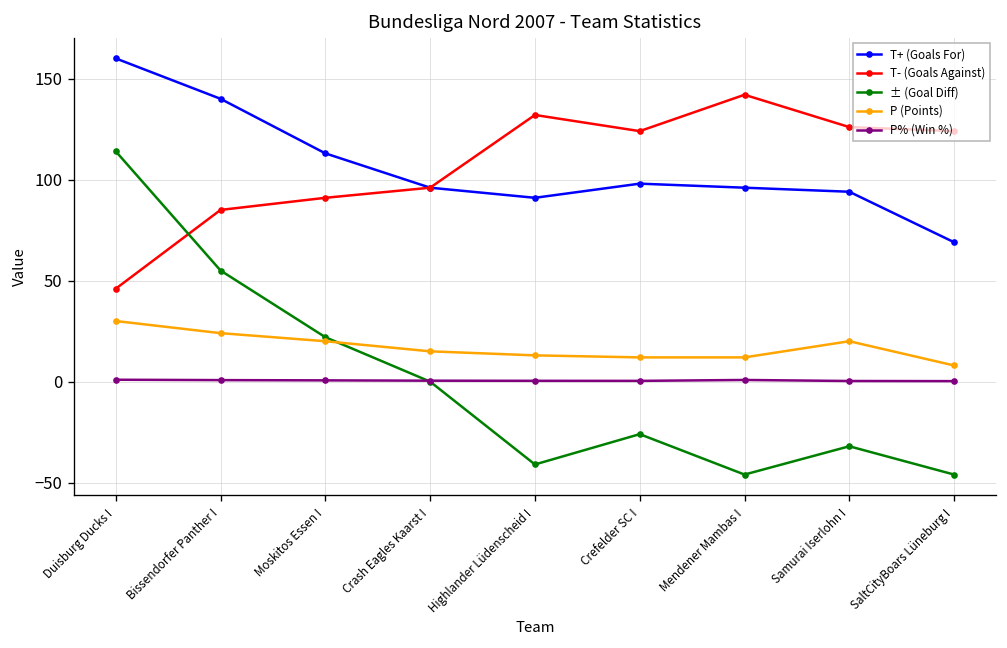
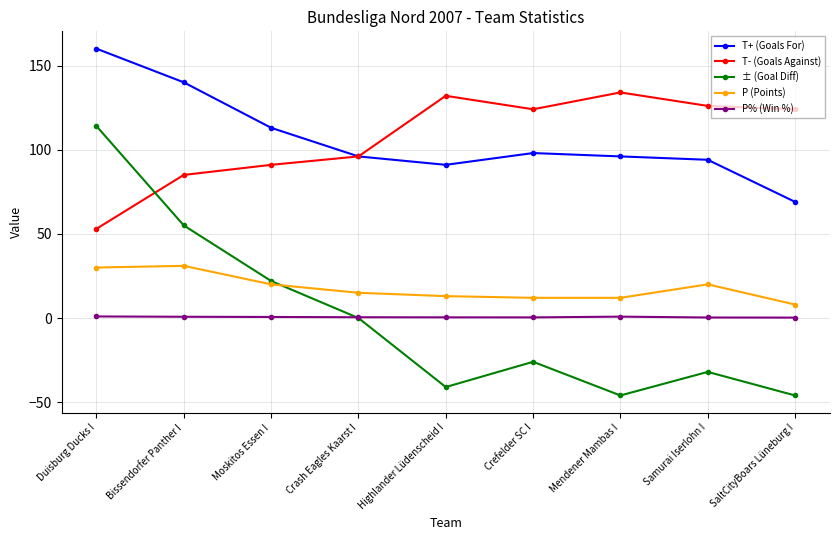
  {
    "T+ (Goals For)": {
      "Duisburg Ducks I": 160,
      "Bissendorfer Panther I": 140,
      "Moskitos Essen I": 113,
      "Highlander Lüdenscheid I": 91,
      "Crefelder SC I": 98,
      "Mendener Mambas I": 96,
      "Samurai Iserlohn I": 94,
      "SaltCityBoars Lüneburg I": 69
    },
    "T- (Goals Against)": {
-     "Duisburg Ducks I": 46,
+     "Duisburg Ducks I": 53,
      "Bissendorfer Panther I": 85,
      "Moskitos Essen I": 91,
      "Highlander Lüdenscheid I": 132,
      "Crefelder SC I": 124,
-     "Mendener Mambas I": 142,
+     "Mendener Mambas I": 134,
      "Samurai Iserlohn I": 126
    },
    "± (Goal Diff)": {
      "Duisburg Ducks I": 114,
      "Bissendorfer Panther I": 55,
      "Moskitos Essen I": 22,
      "Highlander Lüdenscheid I": -41,
      "Crefelder SC I": -26,
      "Mendener Mambas I": -46,
      "Samurai Iserlohn I": -32,
      "SaltCityBoars Lüneburg I": -46
    },
    "P (Points)": {
      "Duisburg Ducks I": 30,
-     "Bissendorfer Panther I": 24,
+     "Bissendorfer Panther I": 31,
      "Moskitos Essen I": 20,
      "Crash Eagles Kaarst I": 15,
      "Highlander Lüdenscheid I": 13,
      "Crefelder SC I": 12,
      "Mendener Mambas I": 12,
      "Samurai Iserlohn I": 20,
      "SaltCityBoars Lüneburg I": 8
    },
    "P% (Win %)": {
      "Duisburg Ducks I": 1,
      "Bissendorfer Panther I": 1,
      "Moskitos Essen I": 1,
      "Highlander Lüdenscheid I": 0,
      "Crefelder SC I": 0,
      "Mendener Mambas I": 1,
      "Samurai Iserlohn I": 0,
      "SaltCityBoars Lüneburg I": 0
    }
  }
